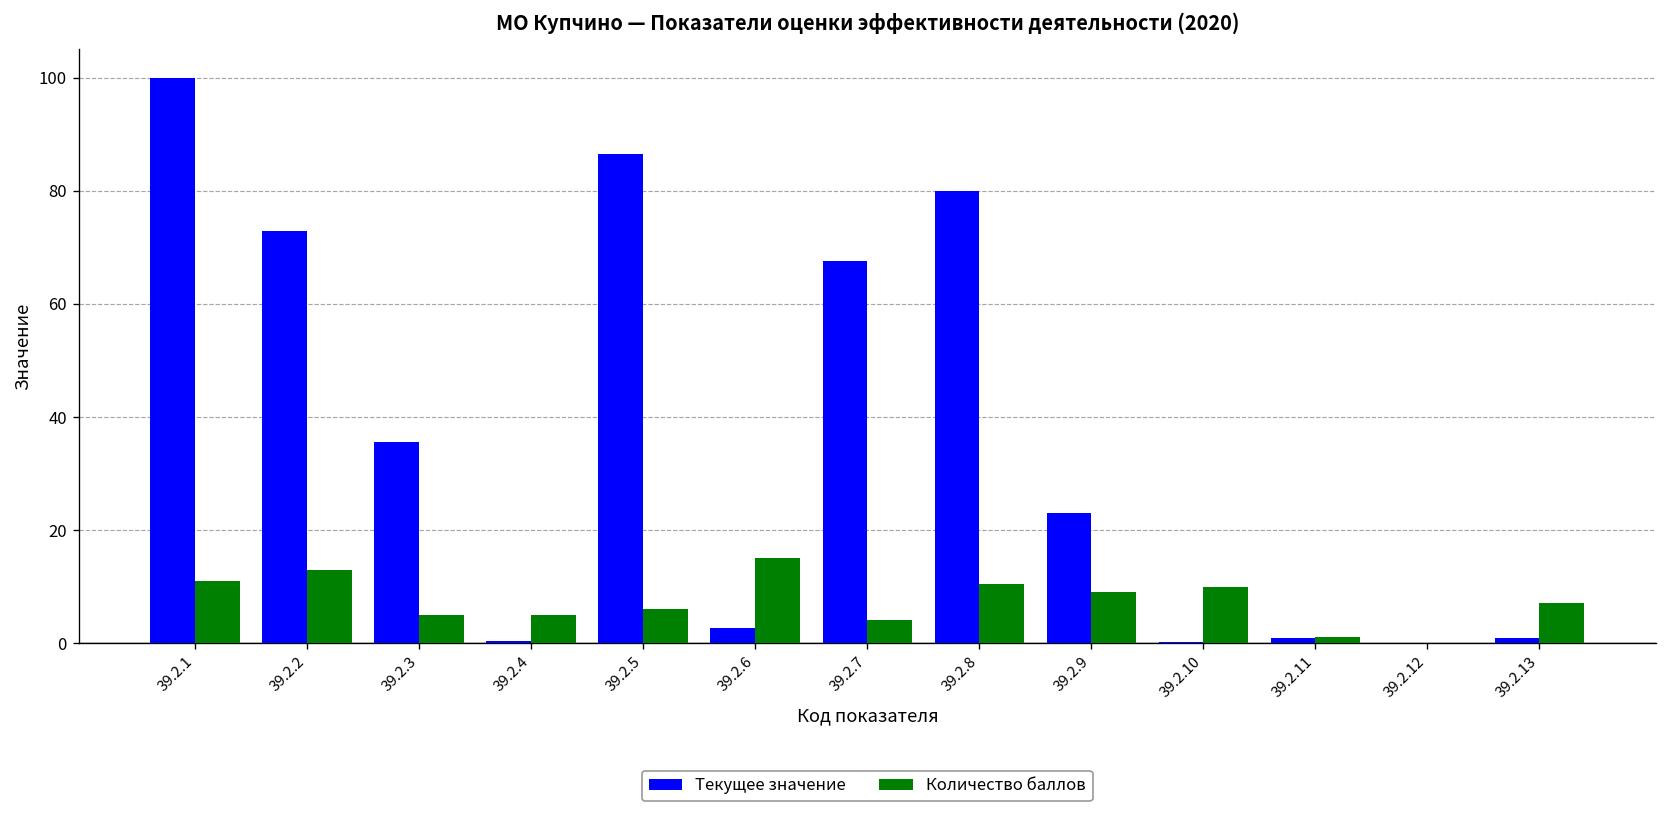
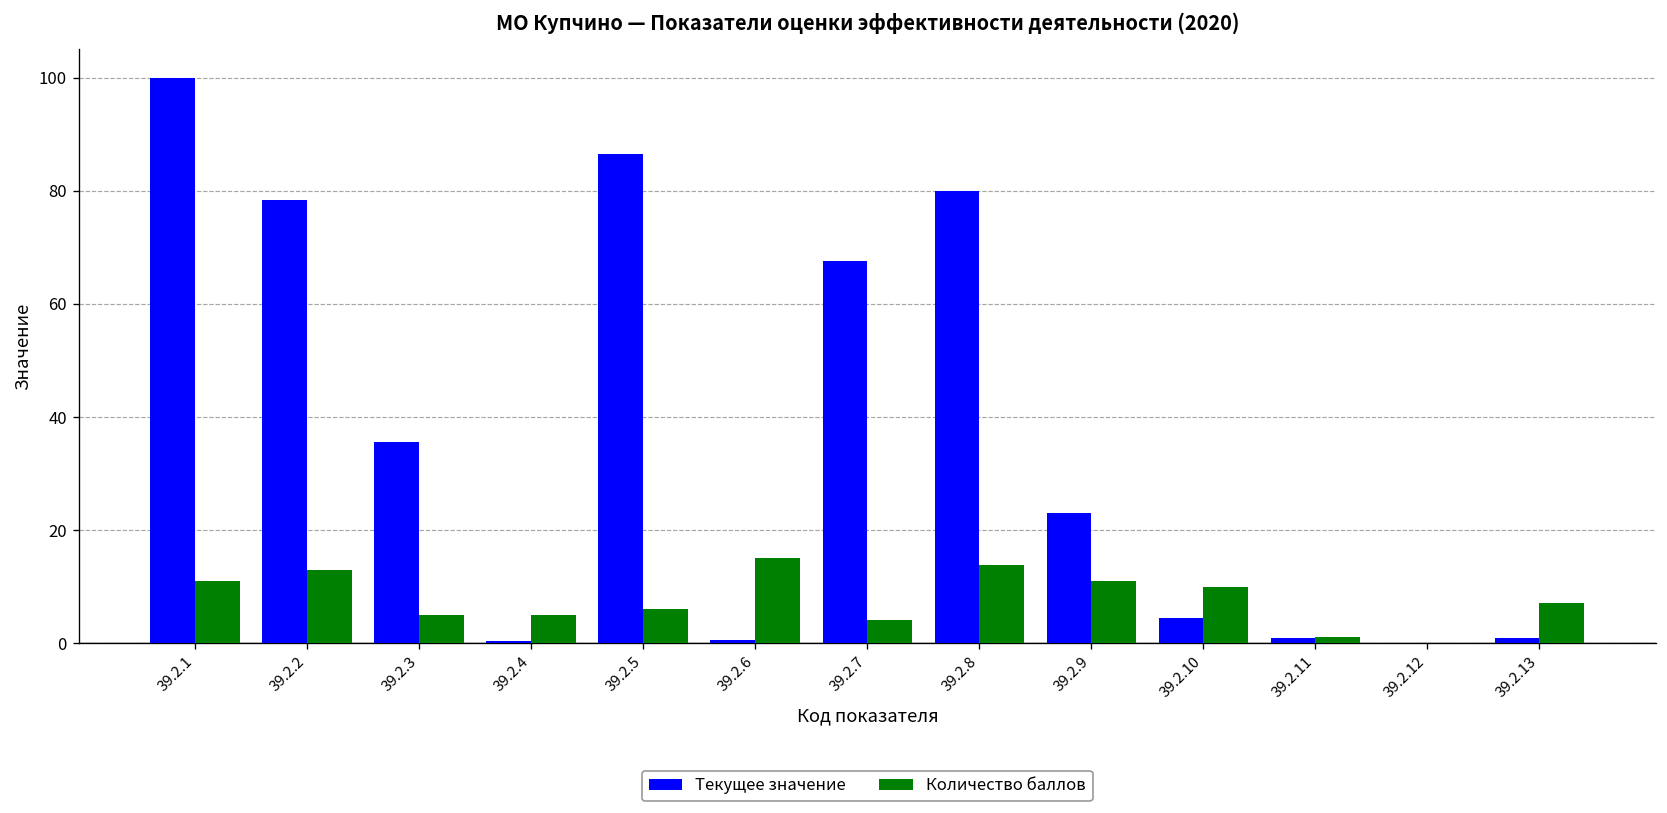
  {
    "Текущее значение": {
      "39.2.1": 100,
-     "39.2.2": 73,
+     "39.2.2": 78,
      "39.2.3": 36,
      "39.2.5": 87,
-     "39.2.6": 3,
+     "39.2.6": 0,
      "39.2.7": 68,
      "39.2.8": 80,
      "39.2.9": 23,
-     "39.2.10": 0,
+     "39.2.10": 4,
      "39.2.11": 1,
      "39.2.12": 0,
      "39.2.13": 1
    },
    "Количество баллов": {
      "39.2.1": 11,
      "39.2.2": 13,
      "39.2.3": 5,
      "39.2.4": 5,
      "39.2.5": 6,
      "39.2.6": 15,
      "39.2.7": 4,
-     "39.2.8": 11,
-     "39.2.9": 9,
+     "39.2.8": 14,
+     "39.2.9": 11,
      "39.2.10": 10,
      "39.2.11": 1,
      "39.2.12": 0,
      "39.2.13": 7
    }
  }
